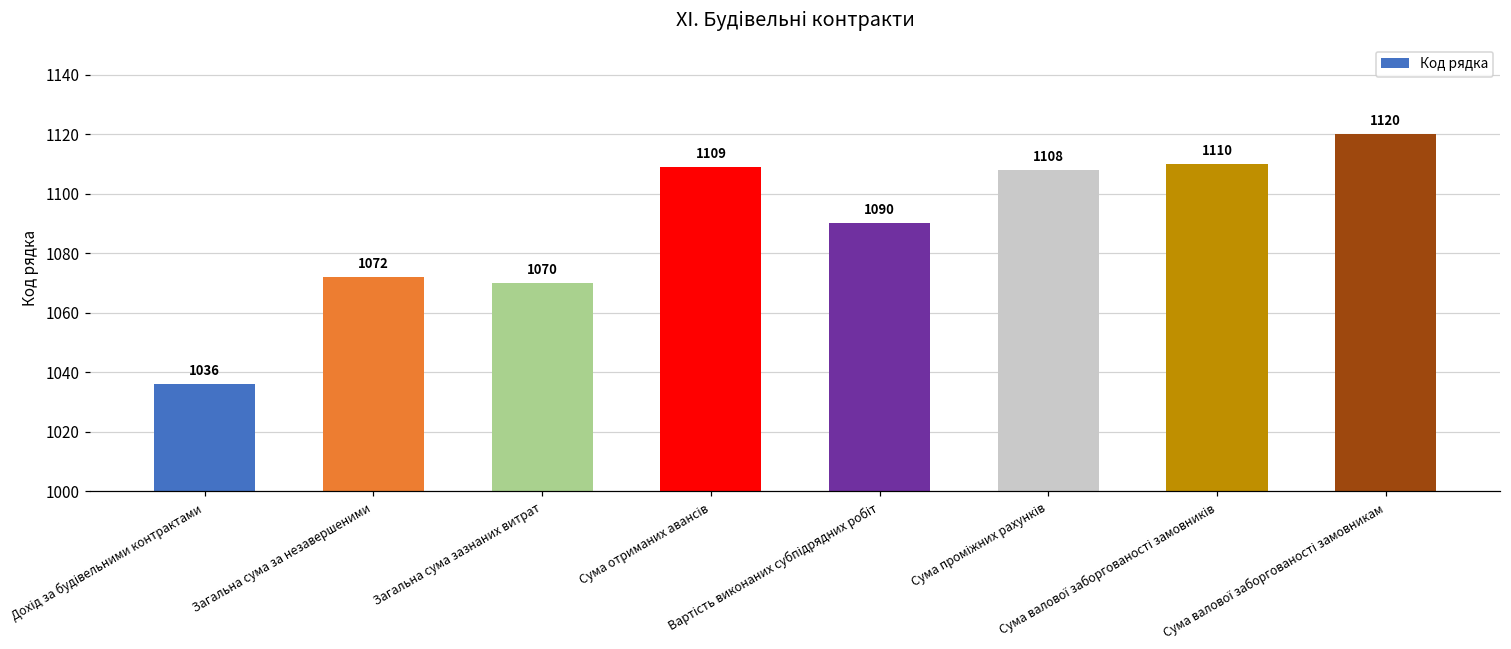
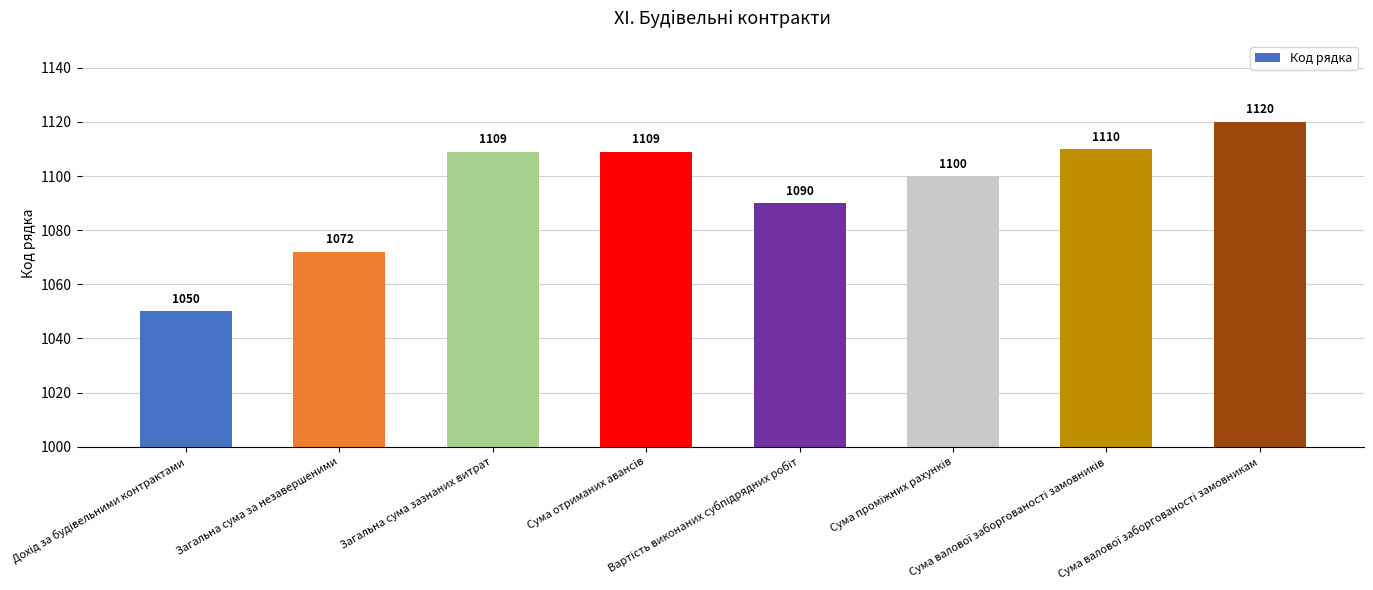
  {
-   "Дохід за будівельними контрактами": 1036,
+   "Дохід за будівельними контрактами": 1050,
    "Загальна сума за незавершеними": 1072,
-   "Загальна сума зазнаних витрат": 1070,
+   "Загальна сума зазнаних витрат": 1109,
    "Сума отриманих авансів": 1109,
    "Вартість виконаних субпідрядних робіт": 1090,
-   "Сума проміжних рахунків": 1108,
+   "Сума проміжних рахунків": 1100,
    "Сума валової заборгованості замовників": 1110,
    "Сума валової заборгованості замовникам": 1120
  }
